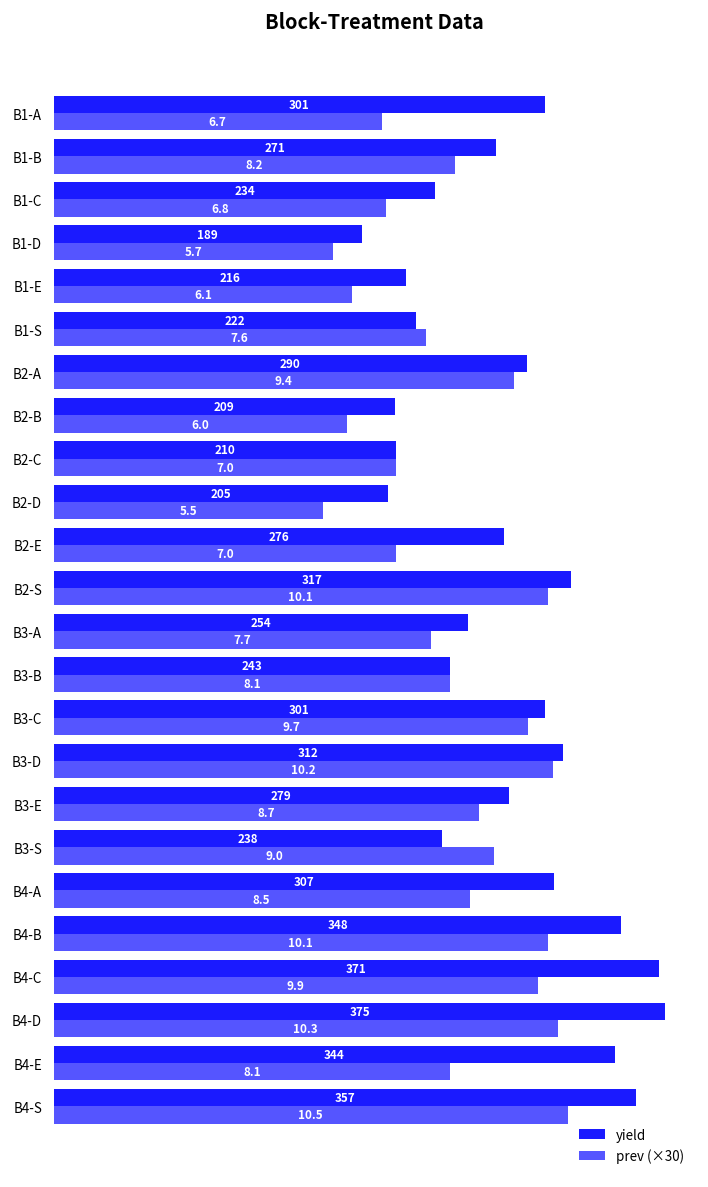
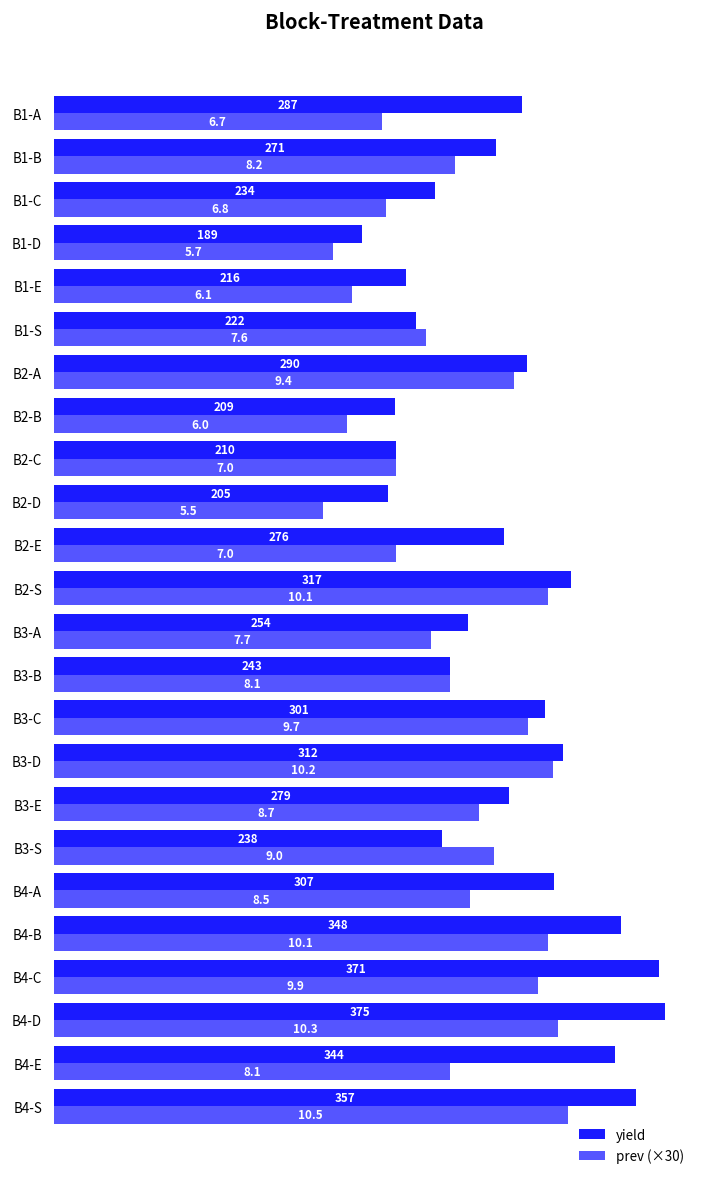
  {
    "yield": {
-     "B1-A": 301,
+     "B1-A": 287,
      "B1-B": 271,
      "B1-C": 234,
      "B1-D": 189,
      "B1-E": 216,
      "B1-S": 222,
      "B2-A": 290,
      "B2-B": 209,
      "B2-C": 210,
      "B2-D": 205,
      "B2-E": 276,
      "B2-S": 317,
      "B3-A": 254,
      "B3-B": 243,
      "B3-C": 301,
      "B3-D": 312,
      "B3-E": 279,
      "B3-S": 238,
      "B4-A": 307,
      "B4-B": 348,
      "B4-C": 371,
      "B4-D": 375,
      "B4-E": 344,
      "B4-S": 357
    }
  }
